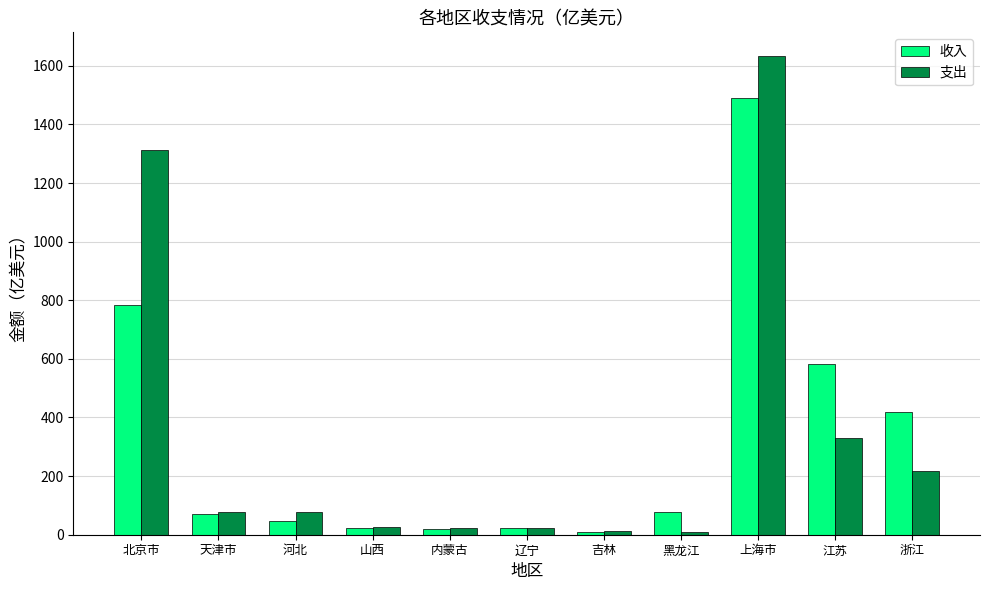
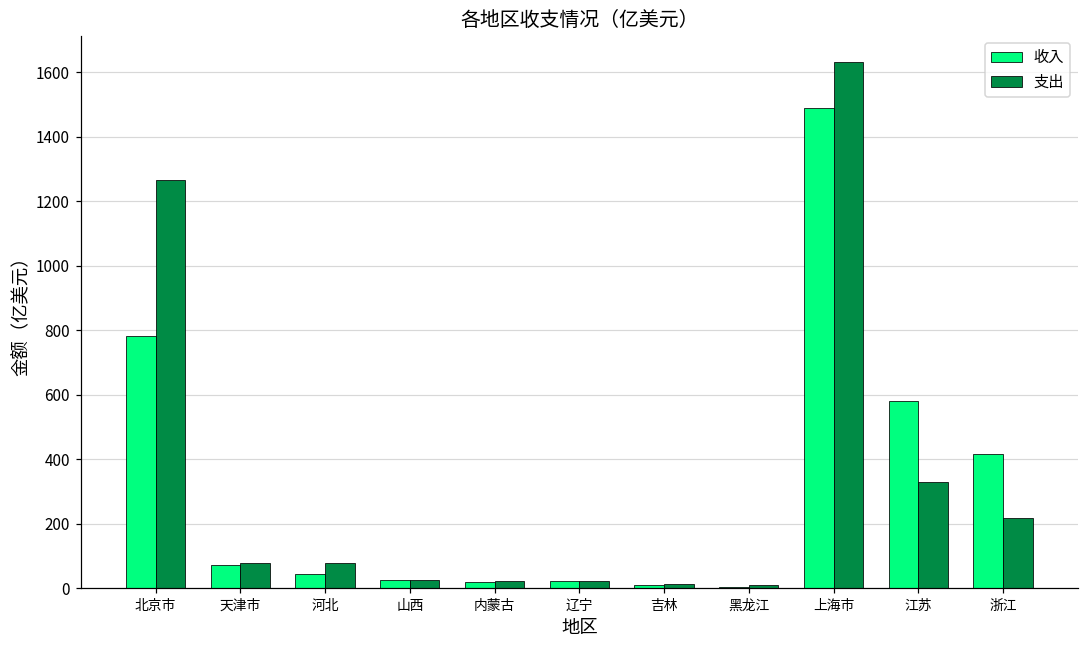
  {
    "收入": {
      "北京市": 780,
      "天津市": 70,
      "河北": 50,
      "山西": 20,
      "内蒙古": 20,
      "辽宁": 20,
      "吉林": 10,
-     "黑龙江": 80,
+     "黑龙江": 10,
      "上海市": 1490,
      "江苏": 580,
      "浙江": 420
    },
    "支出": {
-     "北京市": 1310,
+     "北京市": 1270,
      "天津市": 80,
      "河北": 80,
      "山西": 30,
      "内蒙古": 20,
      "辽宁": 20,
      "吉林": 10,
      "黑龙江": 10,
      "上海市": 1630,
      "江苏": 330,
      "浙江": 220
    }
  }
